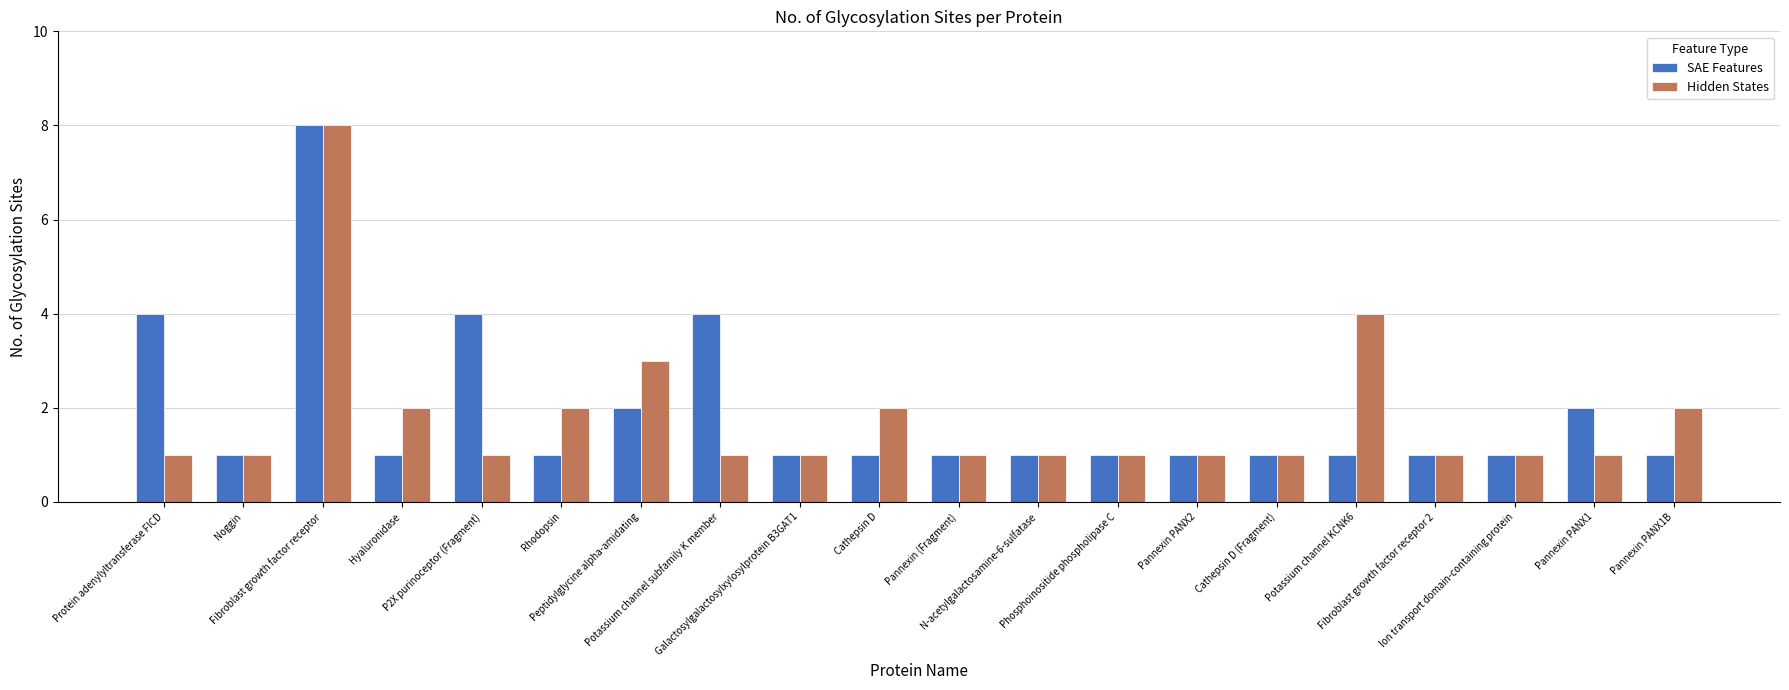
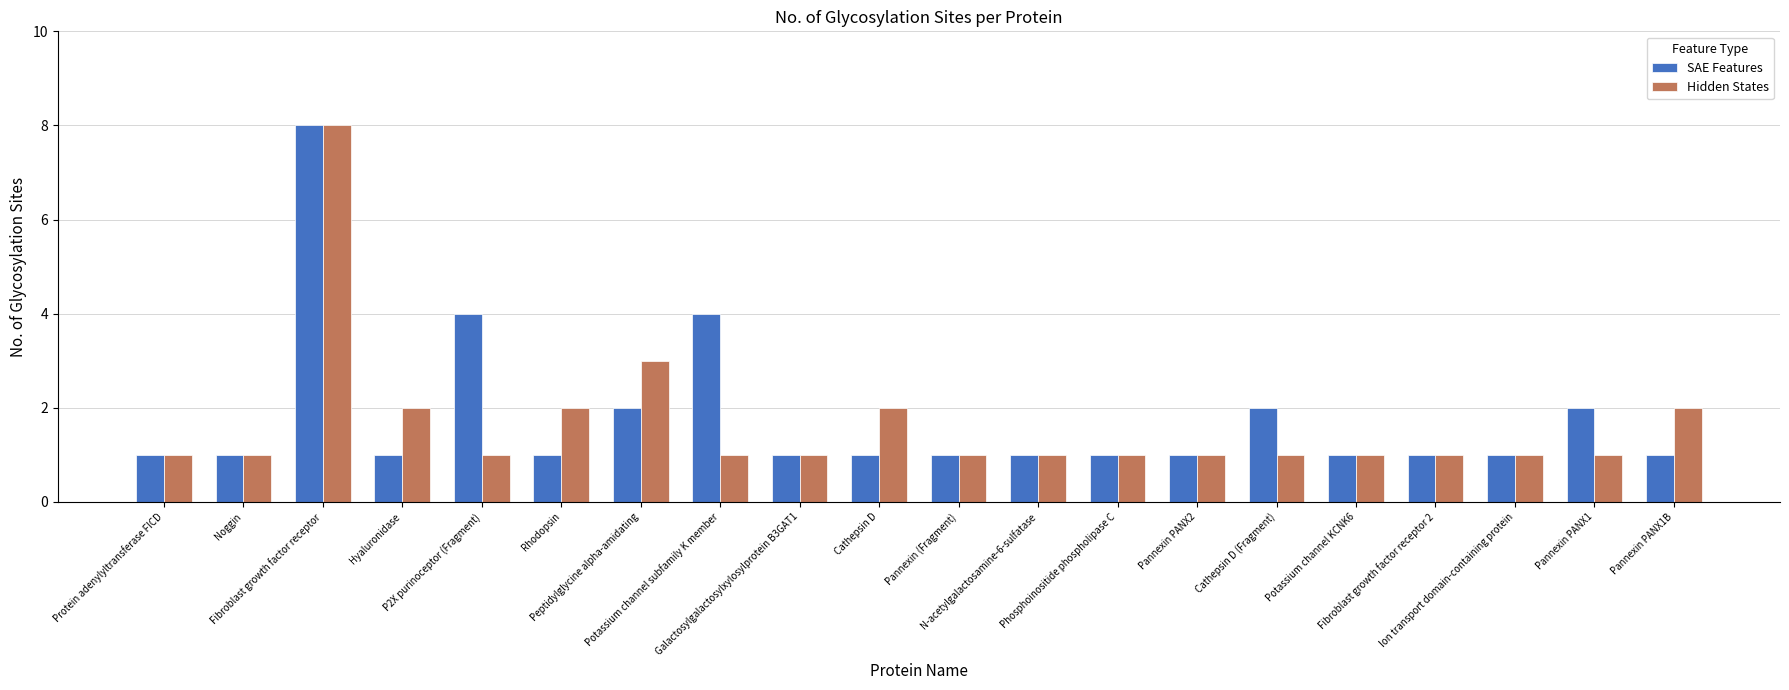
  {
    "SAE Features": {
-     "Protein adenylyltransferase FICD": 4,
+     "Protein adenylyltransferase FICD": 1,
      "Noggin": 1,
      "Fibroblast growth factor receptor": 8,
      "Hyaluronidase": 1,
      "P2X purinoceptor (Fragment)": 4,
      "Rhodopsin": 1,
      "Peptidylglycine alpha-amidating": 2,
      "Potassium channel subfamily K member": 4,
      "Galactosylgalactosylxylosylprotein B3GAT1": 1,
      "Cathepsin D": 1,
      "Pannexin (Fragment)": 1,
      "N-acetylgalactosamine-6-sulfatase": 1,
      "Phosphoinositide phospholipase C": 1,
      "Pannexin PANX2": 1,
-     "Cathepsin D (Fragment)": 1,
+     "Cathepsin D (Fragment)": 2,
      "Potassium channel KCNK6": 1,
      "Fibroblast growth factor receptor 2": 1,
      "Ion transport domain-containing protein": 1,
      "Pannexin PANX1": 2,
      "Pannexin PANX1B": 1
    },
    "Hidden States": {
      "Protein adenylyltransferase FICD": 1,
      "Noggin": 1,
      "Fibroblast growth factor receptor": 8,
      "Hyaluronidase": 2,
      "P2X purinoceptor (Fragment)": 1,
      "Rhodopsin": 2,
      "Peptidylglycine alpha-amidating": 3,
      "Potassium channel subfamily K member": 1,
      "Galactosylgalactosylxylosylprotein B3GAT1": 1,
      "Cathepsin D": 2,
      "Pannexin (Fragment)": 1,
      "N-acetylgalactosamine-6-sulfatase": 1,
      "Phosphoinositide phospholipase C": 1,
      "Pannexin PANX2": 1,
      "Cathepsin D (Fragment)": 1,
-     "Potassium channel KCNK6": 4,
+     "Potassium channel KCNK6": 1,
      "Fibroblast growth factor receptor 2": 1,
      "Ion transport domain-containing protein": 1,
      "Pannexin PANX1": 1,
      "Pannexin PANX1B": 2
    }
  }
